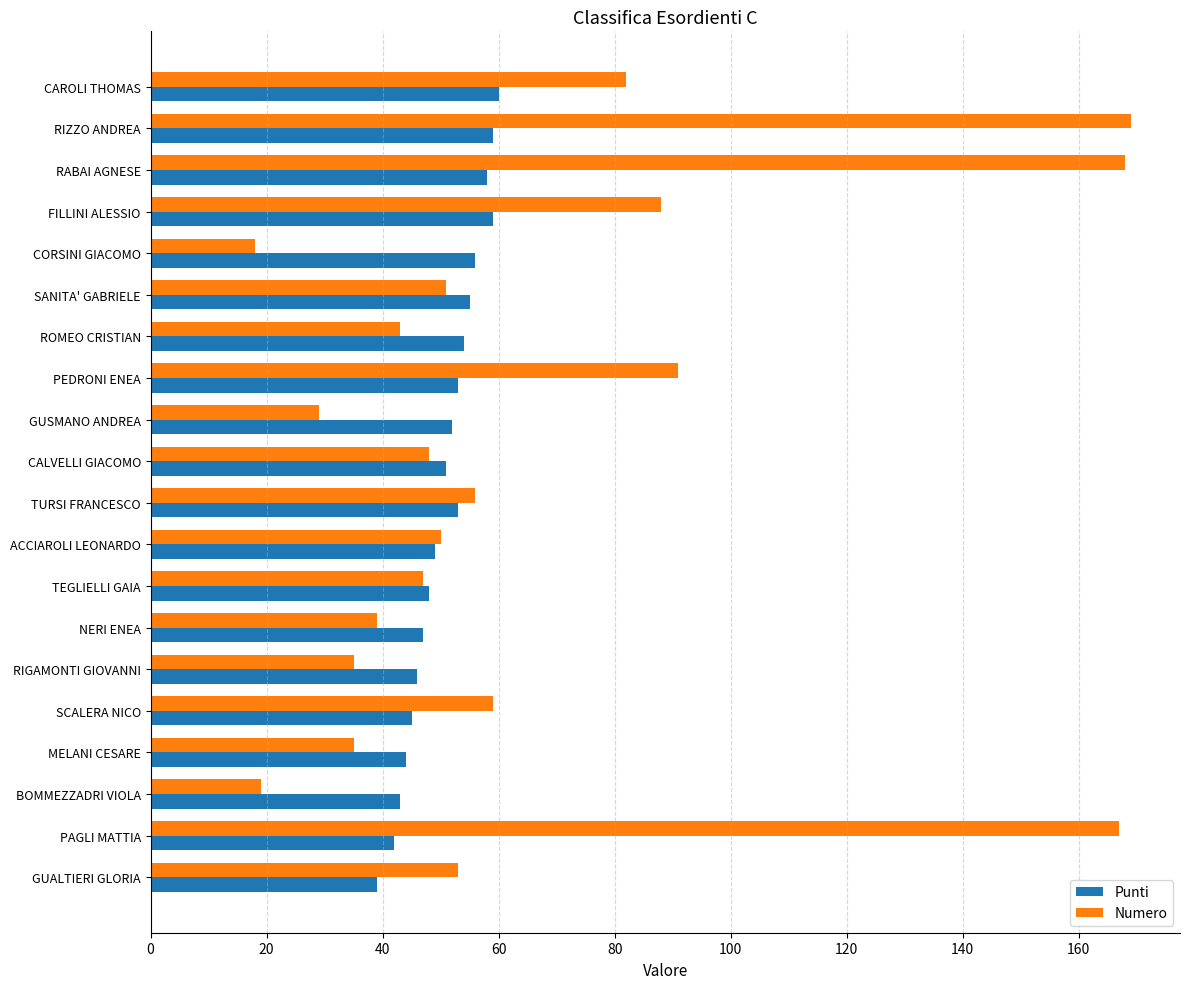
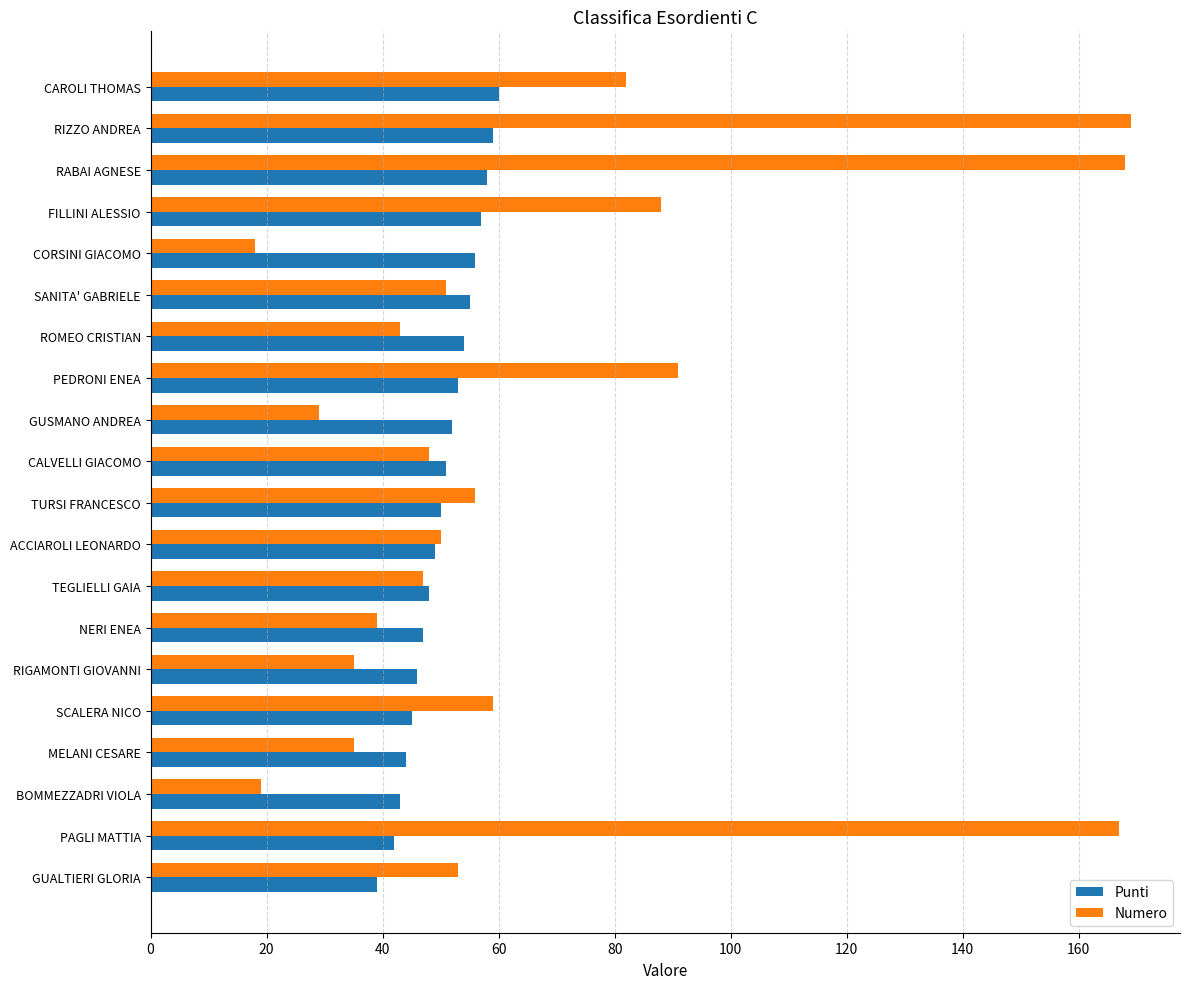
  {
    "Punti": {
      "CAROLI THOMAS": 60,
      "RIZZO ANDREA": 59,
      "RABAI AGNESE": 58,
-     "FILLINI ALESSIO": 59,
+     "FILLINI ALESSIO": 57,
      "CORSINI GIACOMO": 56,
      "SANITA' GABRIELE": 55,
      "ROMEO CRISTIAN": 54,
      "PEDRONI ENEA": 53,
      "GUSMANO ANDREA": 52,
      "CALVELLI GIACOMO": 51,
-     "TURSI FRANCESCO": 53,
+     "TURSI FRANCESCO": 50,
      "ACCIAROLI LEONARDO": 49,
      "TEGLIELLI GAIA": 48,
      "NERI ENEA": 47,
      "RIGAMONTI GIOVANNI": 46,
      "SCALERA NICO": 45,
      "MELANI CESARE": 44,
      "BOMMEZZADRI VIOLA": 43,
      "PAGLI MATTIA": 42,
      "GUALTIERI GLORIA": 39
    },
    "Numero": {
      "CAROLI THOMAS": 82,
      "RIZZO ANDREA": 169,
      "RABAI AGNESE": 168,
      "FILLINI ALESSIO": 88,
      "CORSINI GIACOMO": 18,
      "SANITA' GABRIELE": 51,
      "ROMEO CRISTIAN": 43,
      "PEDRONI ENEA": 91,
      "GUSMANO ANDREA": 29,
      "CALVELLI GIACOMO": 48,
      "TURSI FRANCESCO": 56,
      "ACCIAROLI LEONARDO": 50,
      "TEGLIELLI GAIA": 47,
      "NERI ENEA": 39,
      "RIGAMONTI GIOVANNI": 35,
      "SCALERA NICO": 59,
      "MELANI CESARE": 35,
      "BOMMEZZADRI VIOLA": 19,
      "PAGLI MATTIA": 167,
      "GUALTIERI GLORIA": 53
    }
  }
